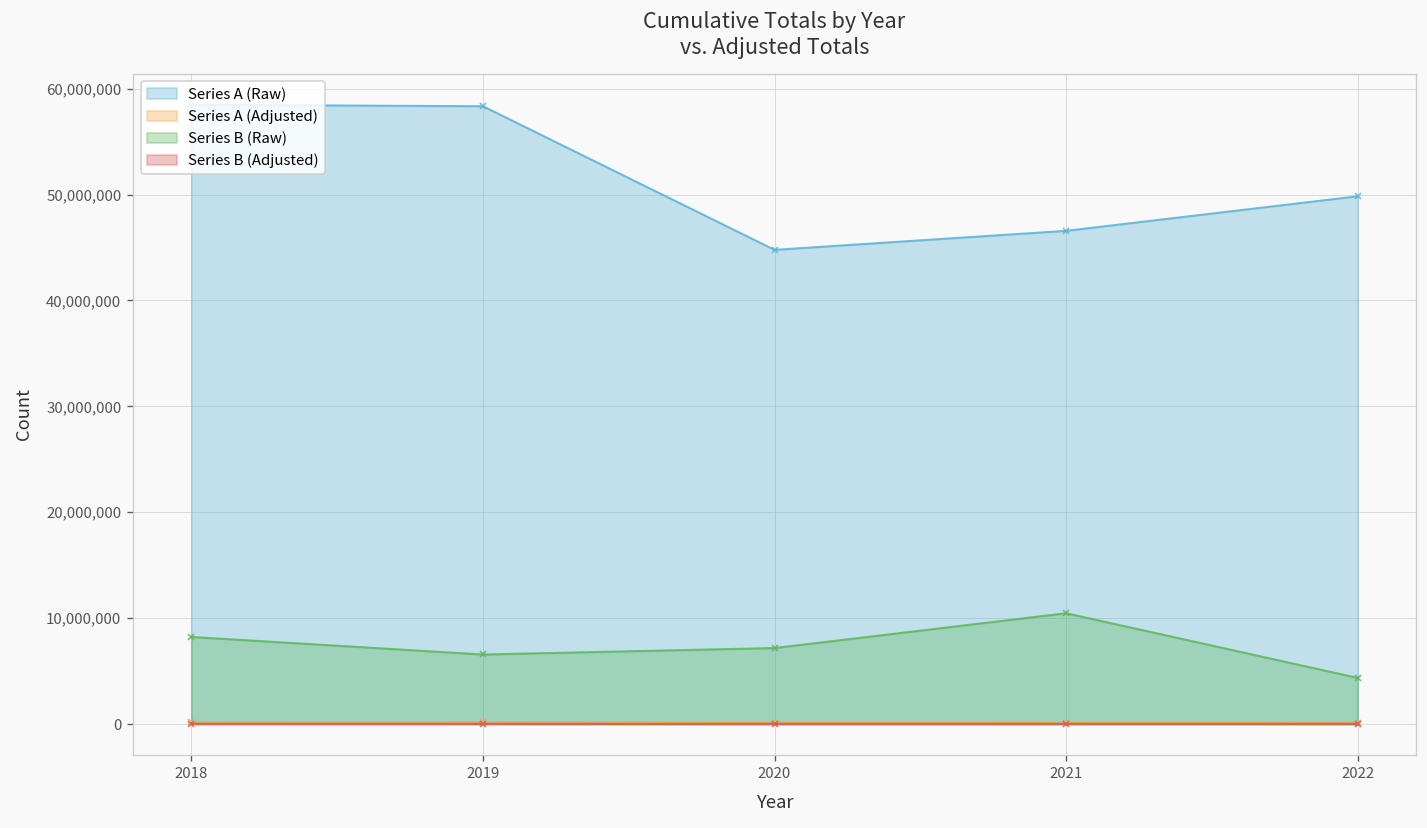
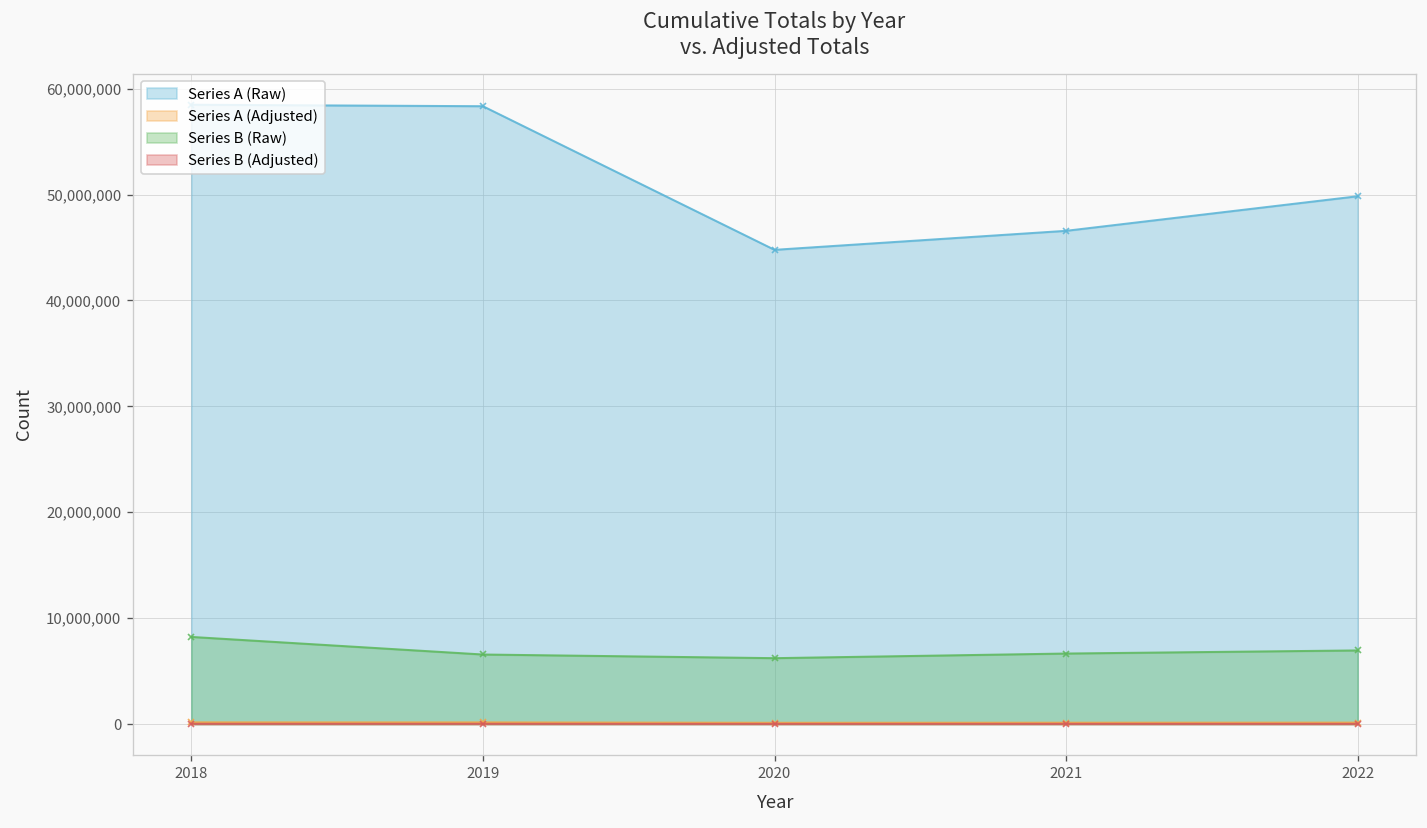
  {
    "Series A (Raw)": {
      "2019": "58,000,000",
      "2020": "45,000,000",
      "2021": "47,000,000",
      "2022": "50,000,000"
    },
    "Series B (Raw)": {
      "2018": "8,000,000",
      "2019": "7,000,000",
-     "2020": "7,000,000",
-     "2021": "10,000,000",
-     "2022": "4,000,000"
+     "2020": "6,000,000",
+     "2021": "7,000,000",
+     "2022": "7,000,000"
    }
  }
